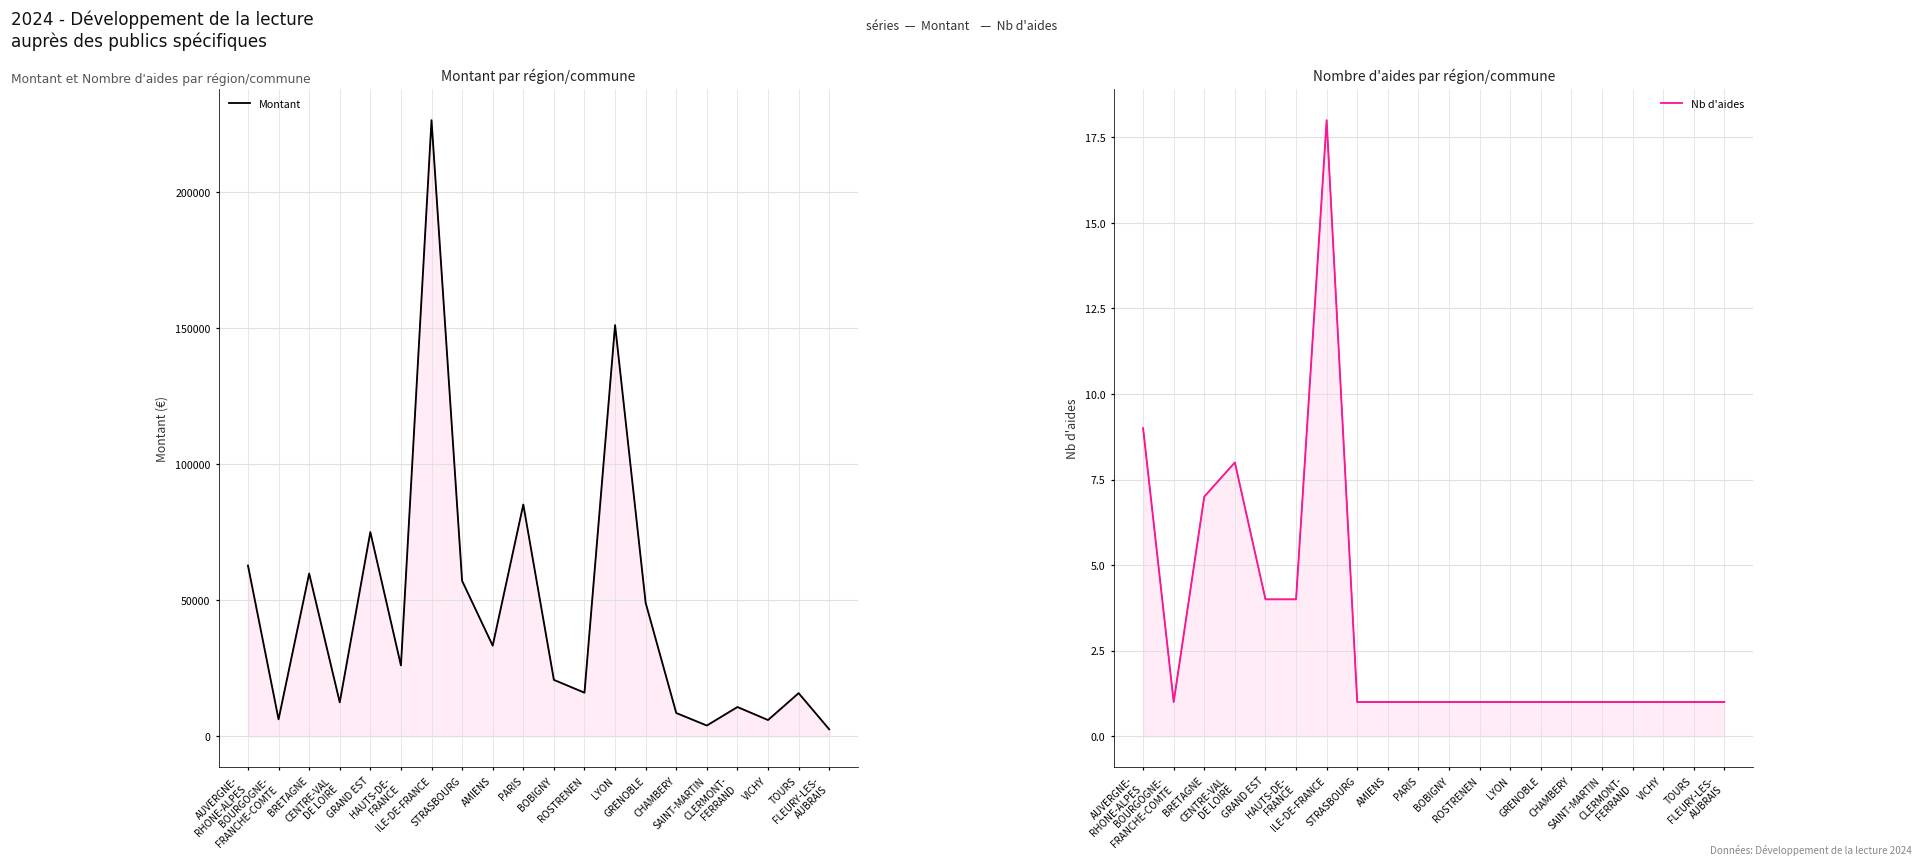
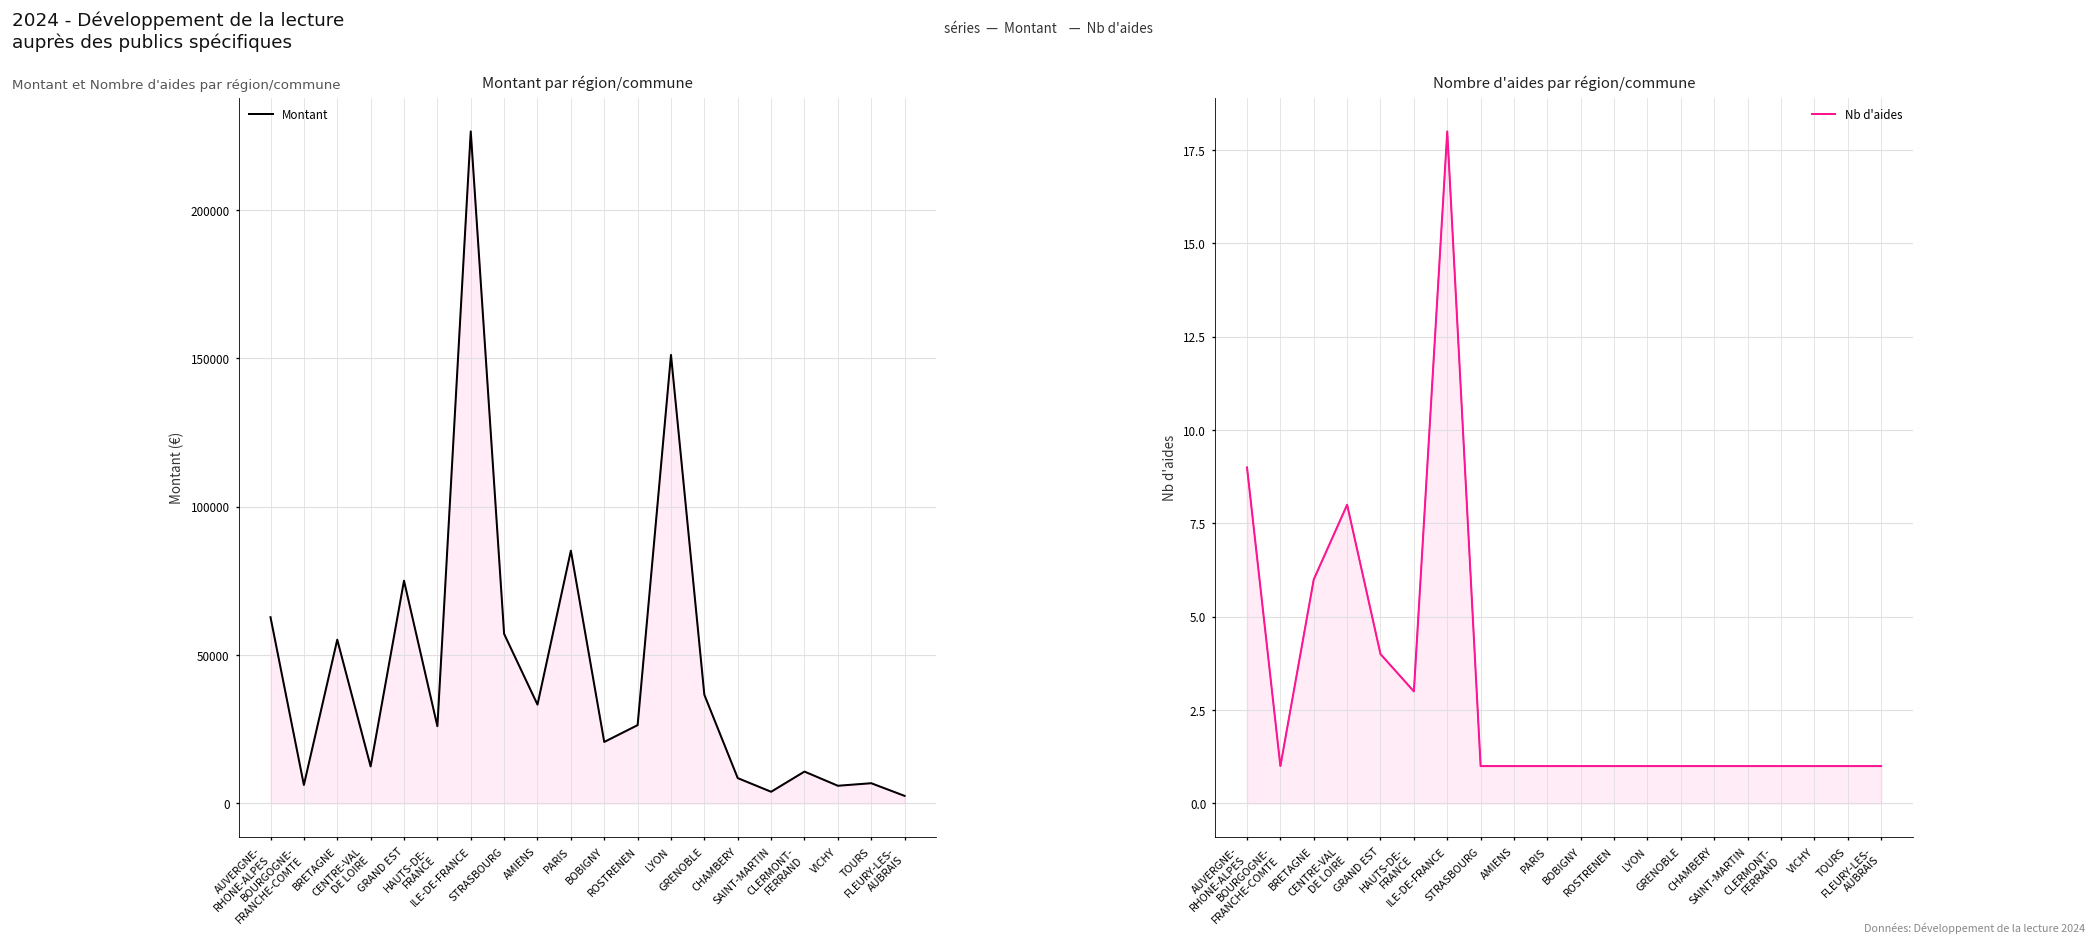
  {
    "Montant par région/commune": {
      "AUVERGNE- RHONE-ALPES": 63000,
      "BOURGOGNE- FRANCHE-COMTE": 6000,
-     "BRETAGNE": 60000,
+     "BRETAGNE": 55000,
      "CENTRE-VAL DE LOIRE": 12000,
      "GRAND EST": 75000,
      "HAUTS-DE- FRANCE": 26000,
      "ILE-DE-FRANCE": 226000,
      "STRASBOURG": 57000,
      "AMIENS": 33000,
      "PARIS": 85000,
      "BOBIGNY": 21000,
-     "ROSTRENEN": 16000,
+     "ROSTRENEN": 26000,
      "LYON": 151000,
-     "GRENOBLE": 49000,
+     "GRENOBLE": 37000,
      "CHAMBERY": 9000,
      "SAINT-MARTIN": 4000,
      "CLERMONT- FERRAND": 11000,
      "VICHY": 6000,
-     "TOURS": 16000,
+     "TOURS": 7000,
      "FLEURY-LES- AUBRAIS": 3000
    },
    "Nombre d'aides par région/commune": {
      "AUVERGNE- RHONE-ALPES": 9,
      "BOURGOGNE- FRANCHE-COMTE": 1,
-     "BRETAGNE": 7,
+     "BRETAGNE": 6,
      "CENTRE-VAL DE LOIRE": 8,
      "GRAND EST": 4,
-     "HAUTS-DE- FRANCE": 4,
+     "HAUTS-DE- FRANCE": 3,
      "ILE-DE-FRANCE": 18,
      "STRASBOURG": 1,
      "AMIENS": 1,
      "PARIS": 1,
      "BOBIGNY": 1,
      "ROSTRENEN": 1,
      "LYON": 1,
      "GRENOBLE": 1,
      "CHAMBERY": 1,
      "SAINT-MARTIN": 1,
      "CLERMONT- FERRAND": 1,
      "VICHY": 1,
      "TOURS": 1,
      "FLEURY-LES- AUBRAIS": 1
    }
  }
